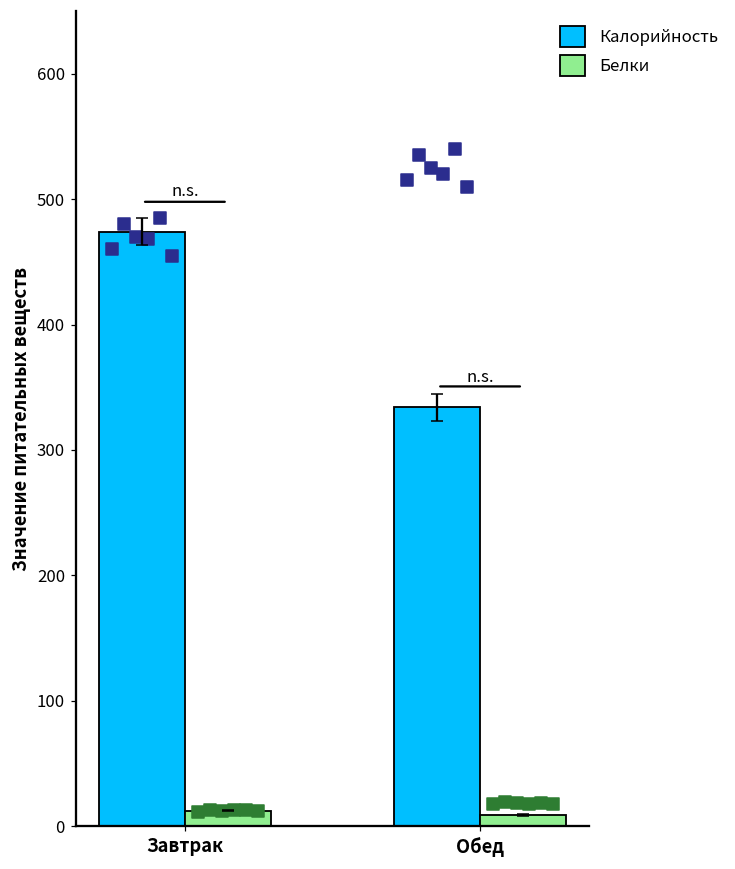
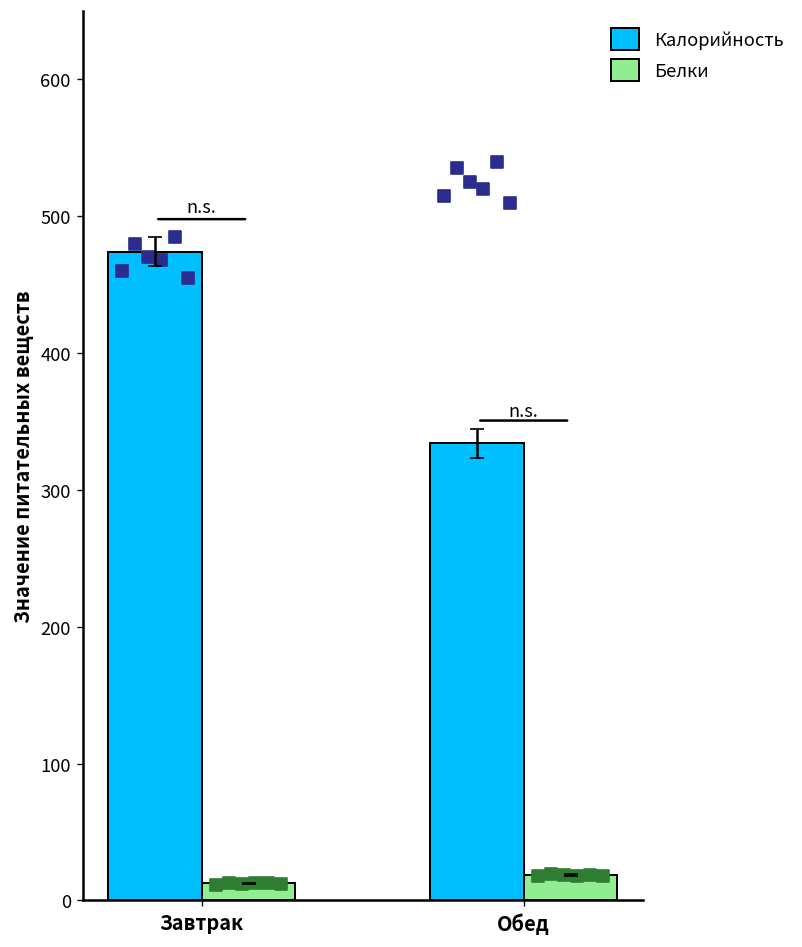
  {
    "Калорийность": {
      "Завтрак": 474,
      "Обед": 334
    },
    "Белки": {
      "Завтрак": 12,
-     "Обед": 9
+     "Обед": 18
    }
  }
